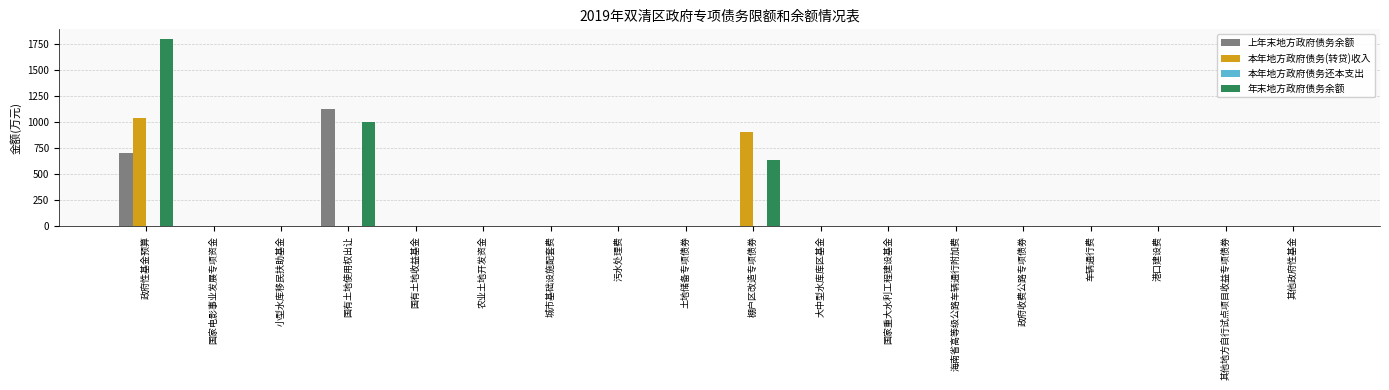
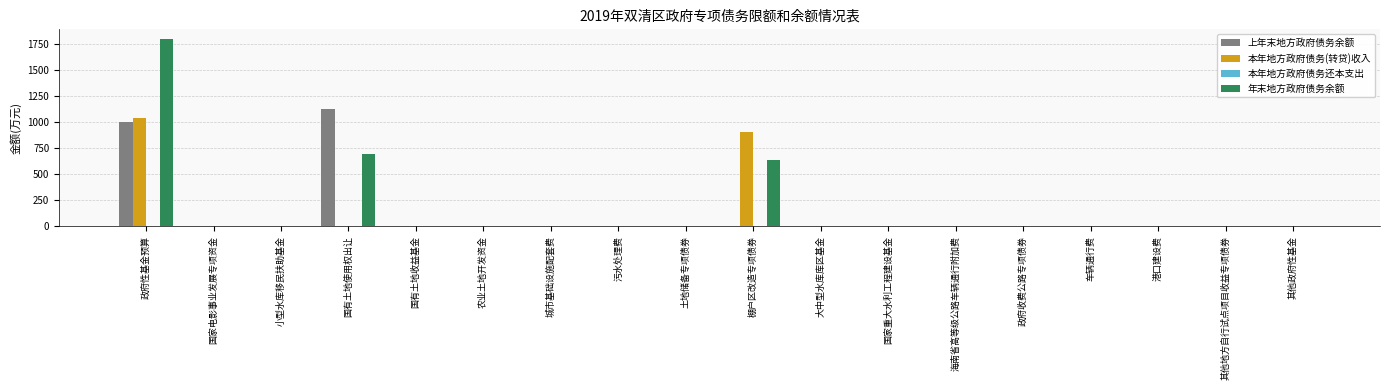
  {
    "上年末地方政府债务余额": {
-     "政府性基金预算": 700,
+     "政府性基金预算": 1000,
      "国家电影事业发展专项资金": 0,
      "小型水库移民扶助基金": 0,
      "国有土地使用权出让": 1130,
      "国有土地收益基金": 0,
      "农业土地开发资金": 0,
      "城市基础设施配套费": 0,
      "污水处理费": 0,
      "土地储备专项债券": 0,
      "棚户区改造专项债券": 0,
      "大中型水库库区基金": 0,
      "国家重大水利工程建设基金": 0,
      "海南省高等级公路车辆通行附加费": 0,
      "政府收费公路专项债券": 0,
      "车辆通行费": 0,
      "港口建设费": 0,
      "其他地方自行试点项目收益专项债券": 0,
      "其他政府性基金": 0
    },
    "本年地方政府债务(转贷)收入": {
      "政府性基金预算": 1040,
      "国家电影事业发展专项资金": 0,
      "小型水库移民扶助基金": 0,
      "国有土地使用权出让": 0,
      "国有土地收益基金": 0,
      "农业土地开发资金": 0,
      "城市基础设施配套费": 0,
      "污水处理费": 0,
      "土地储备专项债券": 0,
      "棚户区改造专项债券": 910,
      "大中型水库库区基金": 0,
      "国家重大水利工程建设基金": 0,
      "海南省高等级公路车辆通行附加费": 0,
      "政府收费公路专项债券": 0,
      "车辆通行费": 0,
      "港口建设费": 0,
      "其他地方自行试点项目收益专项债券": 0,
      "其他政府性基金": 0
    },
    "本年地方政府债务还本支出": {
      "政府性基金预算": 0,
      "国家电影事业发展专项资金": 0,
      "小型水库移民扶助基金": 0,
      "国有土地使用权出让": 0,
      "国有土地收益基金": 0,
      "农业土地开发资金": 0,
      "城市基础设施配套费": 0,
      "污水处理费": 0,
      "土地储备专项债券": 0,
      "棚户区改造专项债券": 0,
      "大中型水库库区基金": 0,
      "国家重大水利工程建设基金": 0,
      "海南省高等级公路车辆通行附加费": 0,
      "政府收费公路专项债券": 0,
      "车辆通行费": 0,
      "港口建设费": 0,
      "其他地方自行试点项目收益专项债券": 0,
      "其他政府性基金": 0
    },
    "年末地方政府债务余额": {
      "政府性基金预算": 1800,
      "国家电影事业发展专项资金": 0,
      "小型水库移民扶助基金": 0,
-     "国有土地使用权出让": 1000,
+     "国有土地使用权出让": 700,
      "国有土地收益基金": 0,
      "农业土地开发资金": 0,
      "城市基础设施配套费": 0,
      "污水处理费": 0,
      "土地储备专项债券": 0,
      "棚户区改造专项债券": 640,
      "大中型水库库区基金": 0,
      "国家重大水利工程建设基金": 0,
      "海南省高等级公路车辆通行附加费": 0,
      "政府收费公路专项债券": 0,
      "车辆通行费": 0,
      "港口建设费": 0,
      "其他地方自行试点项目收益专项债券": 0,
      "其他政府性基金": 0
    }
  }
